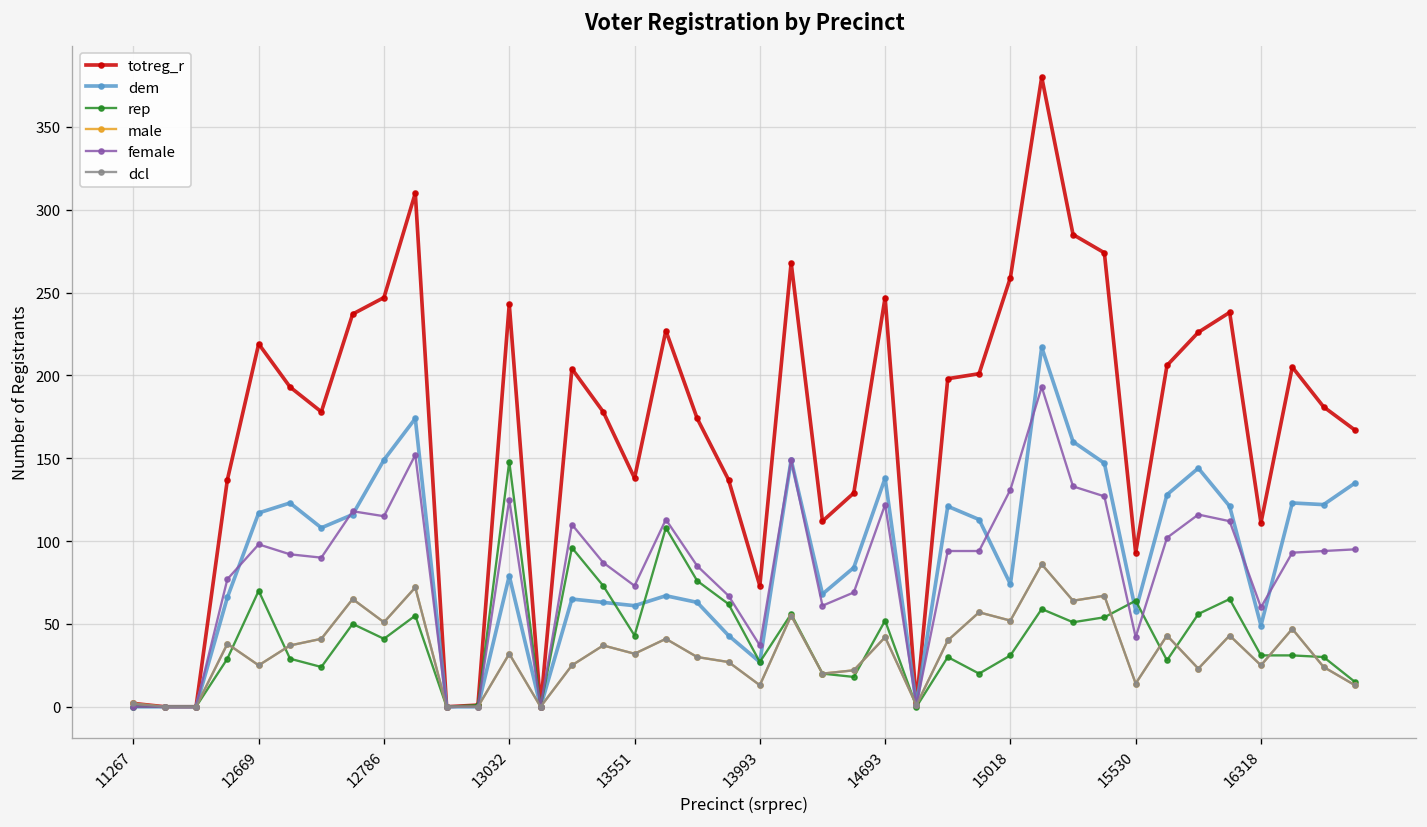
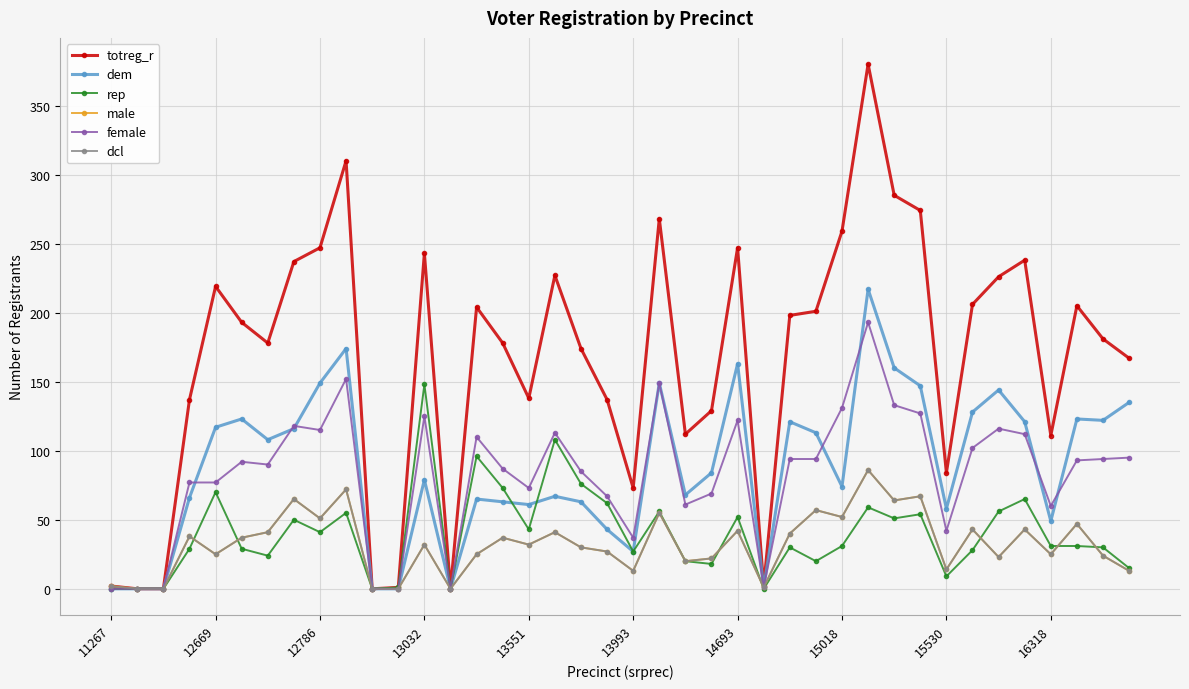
  {
    "totreg_r": {
      "12669": 219,
      "12786": 247,
      "13032": 243,
      "13551": 138,
      "13993": 73,
      "14693": 247,
      "15018": 259,
-     "15530": 93,
+     "15530": 84,
      "16318": 111
    },
    "dem": {
      "12669": 117,
      "12786": 149,
      "13032": 79,
      "13551": 61,
-     "14693": 138,
+     "14693": 163,
      "15018": 74,
      "15530": 58,
      "16318": 49
    },
    "rep": {
      "12669": 70,
      "12786": 41,
      "13032": 148,
      "13551": 43,
      "14693": 52,
      "15018": 31,
-     "15530": 64,
+     "15530": 9,
      "16318": 31
    },
    "dcl": {
      "12669": 25,
      "12786": 51,
      "13032": 32,
      "13551": 32,
      "13993": 13,
      "14693": 42,
      "15018": 52,
      "15530": 14,
      "16318": 25
    },
    "female": {
-     "12669": 98,
+     "12669": 77,
      "12786": 115,
      "13032": 125,
      "13551": 73,
      "13993": 37,
      "14693": 122,
      "15018": 131,
      "15530": 42,
      "16318": 60
    }
  }
